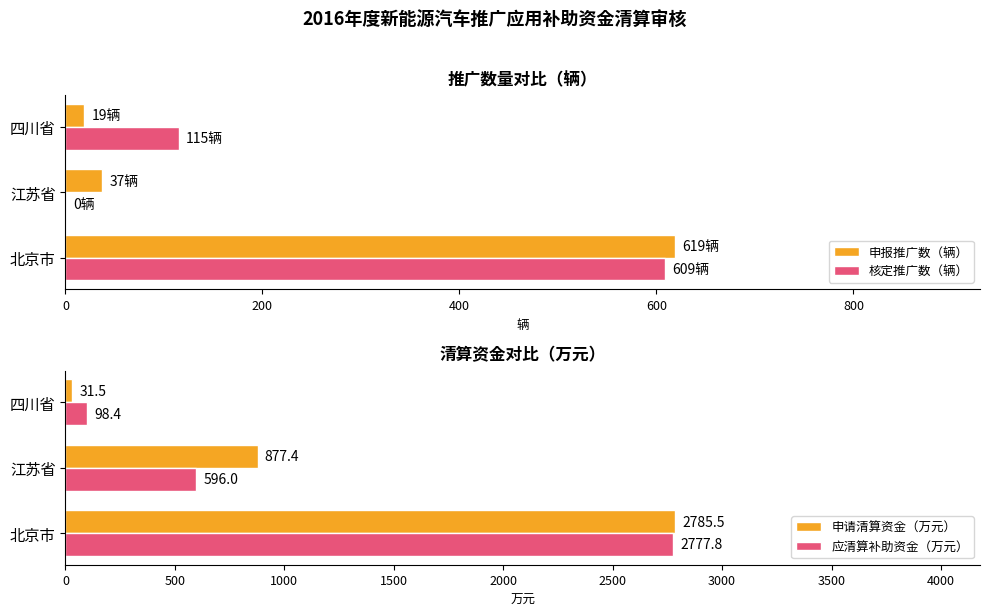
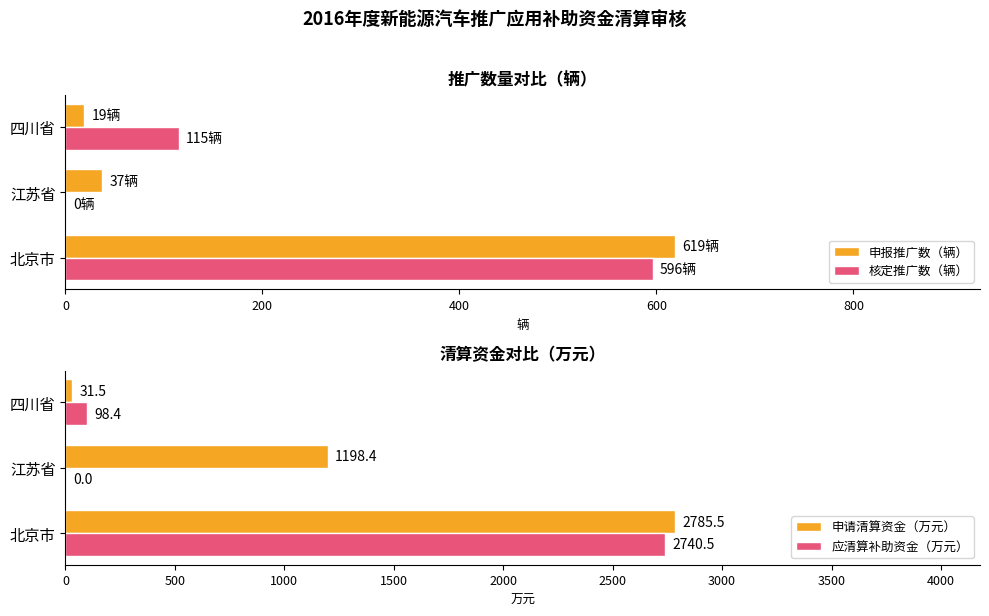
  {
    "推广数量对比（辆）": {
      "申报推广数（辆）": {
        "四川省": "19辆",
        "江苏省": "37辆",
        "北京市": "619辆"
      },
      "核定推广数（辆）": {
        "四川省": "115辆",
        "江苏省": "0辆",
-       "北京市": "609辆"
+       "北京市": "596辆"
      }
    },
    "清算资金对比（万元）": {
      "申请清算资金（万元）": {
        "四川省": "31.5",
-       "江苏省": "877.4",
+       "江苏省": "1198.4",
        "北京市": "2785.5"
      },
      "应清算补助资金（万元）": {
        "四川省": "98.4",
-       "江苏省": "596.0",
-       "北京市": "2777.8"
+       "江苏省": "0.0",
+       "北京市": "2740.5"
      }
    }
  }
